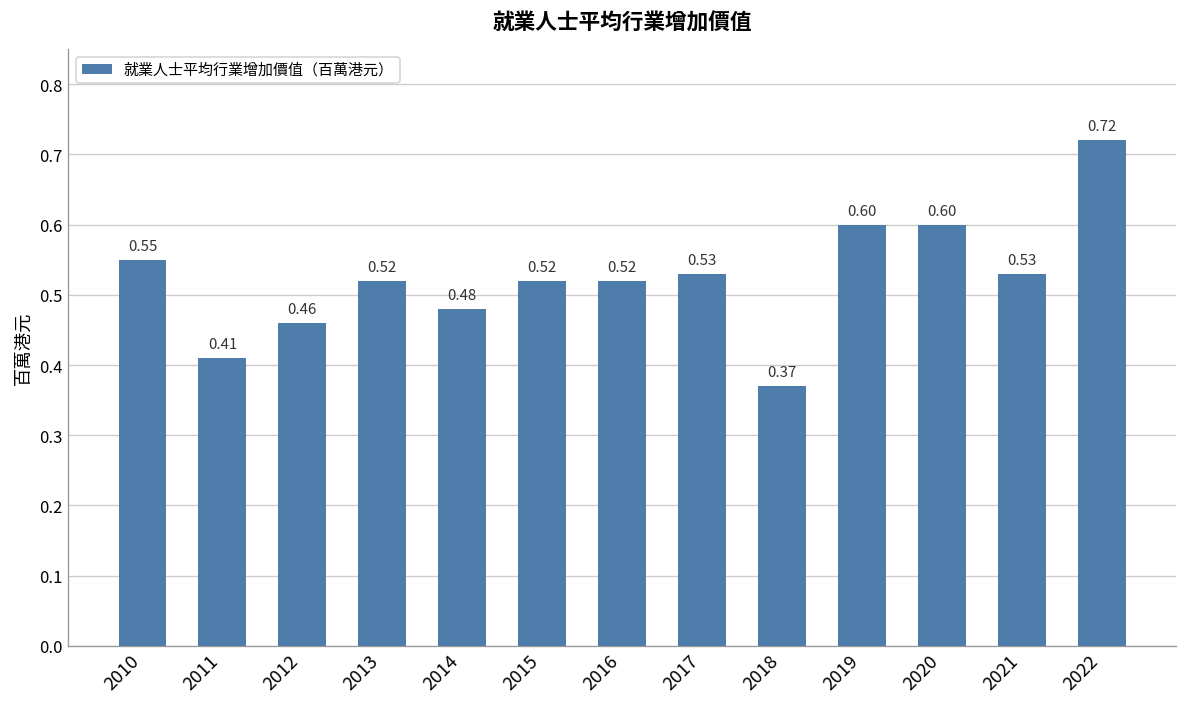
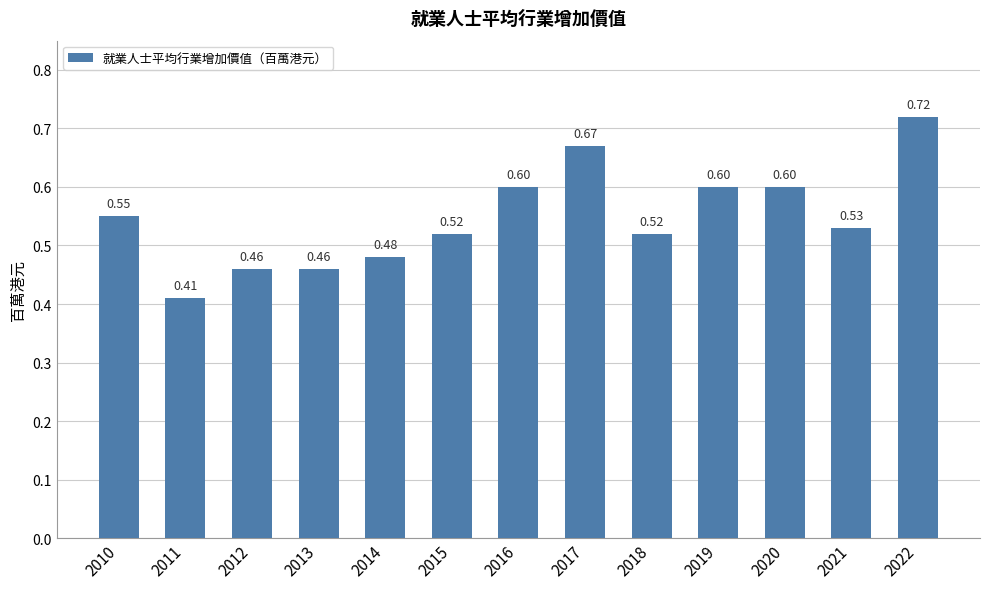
  {
    "2010": 0.55,
    "2011": 0.41,
    "2012": 0.46,
-   "2013": 0.52,
+   "2013": 0.46,
    "2014": 0.48,
    "2015": 0.52,
-   "2016": 0.52,
-   "2017": 0.53,
-   "2018": 0.37,
+   "2016": 0.60,
+   "2017": 0.67,
+   "2018": 0.52,
    "2019": 0.60,
    "2020": 0.60,
    "2021": 0.53,
    "2022": 0.72
  }
